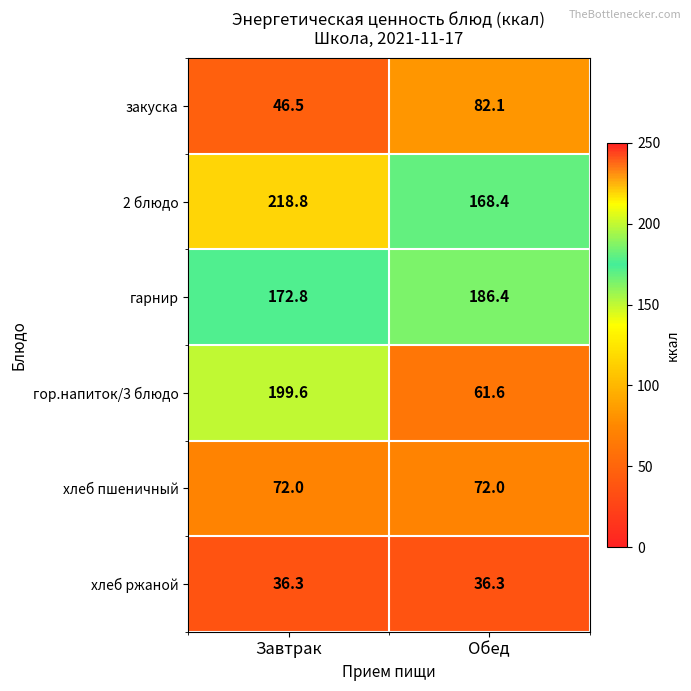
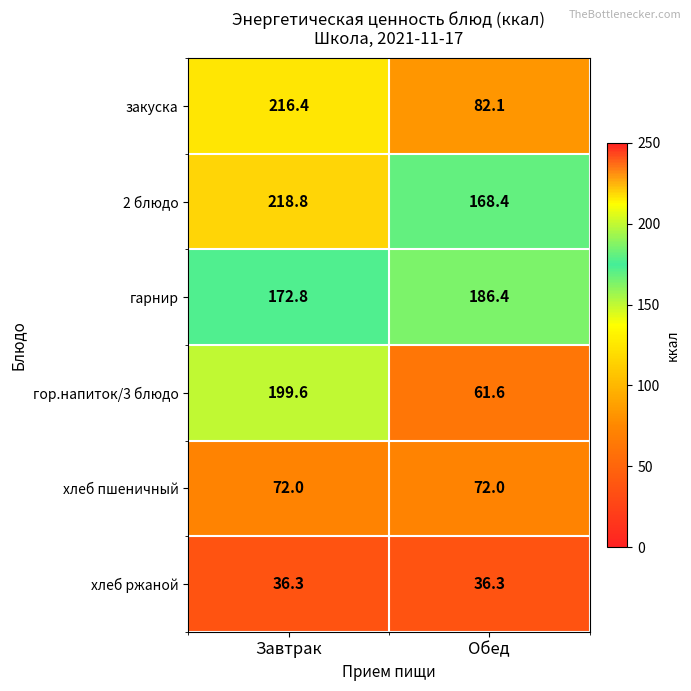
  {
    "закуска": {
-     "Завтрак": 46.5,
+     "Завтрак": 216.4,
      "Обед": 82.1
    },
    "2 блюдо": {
      "Завтрак": 218.8,
      "Обед": 168.4
    },
    "гарнир": {
      "Завтрак": 172.8,
      "Обед": 186.4
    },
    "гор.напиток/3 блюдо": {
      "Завтрак": 199.6,
      "Обед": 61.6
    },
    "хлеб пшеничный": {
      "Завтрак": 72.0,
      "Обед": 72.0
    },
    "хлеб ржаной": {
      "Завтрак": 36.3,
      "Обед": 36.3
    }
  }
